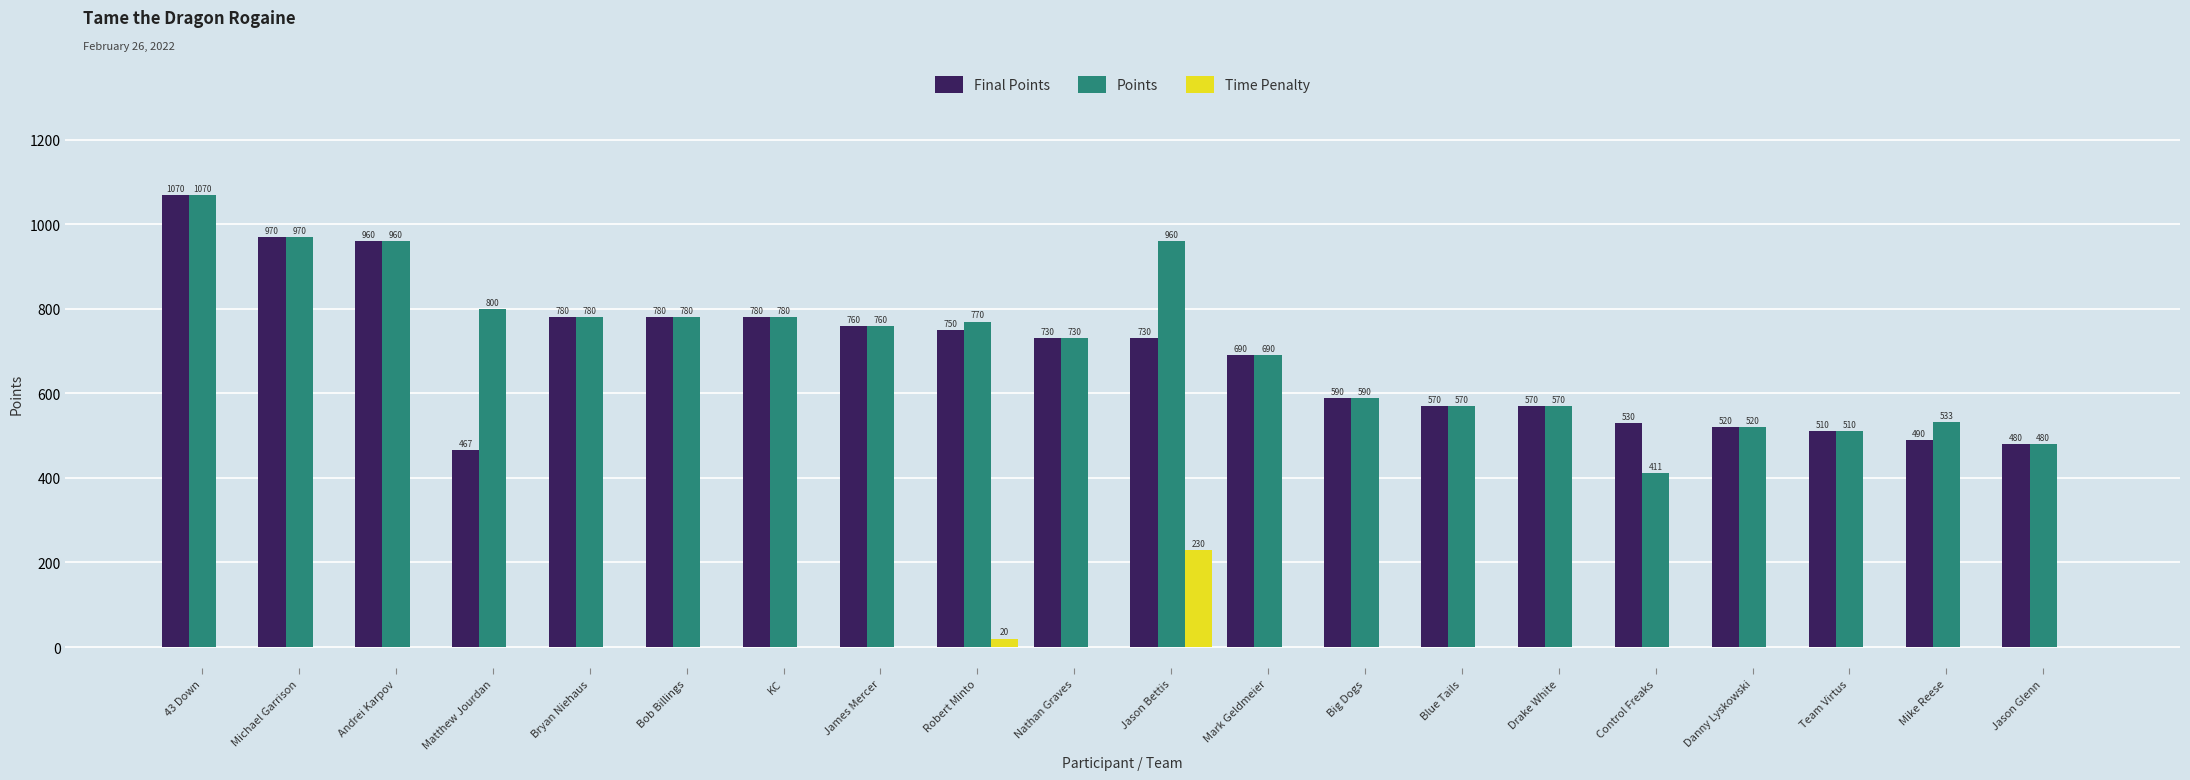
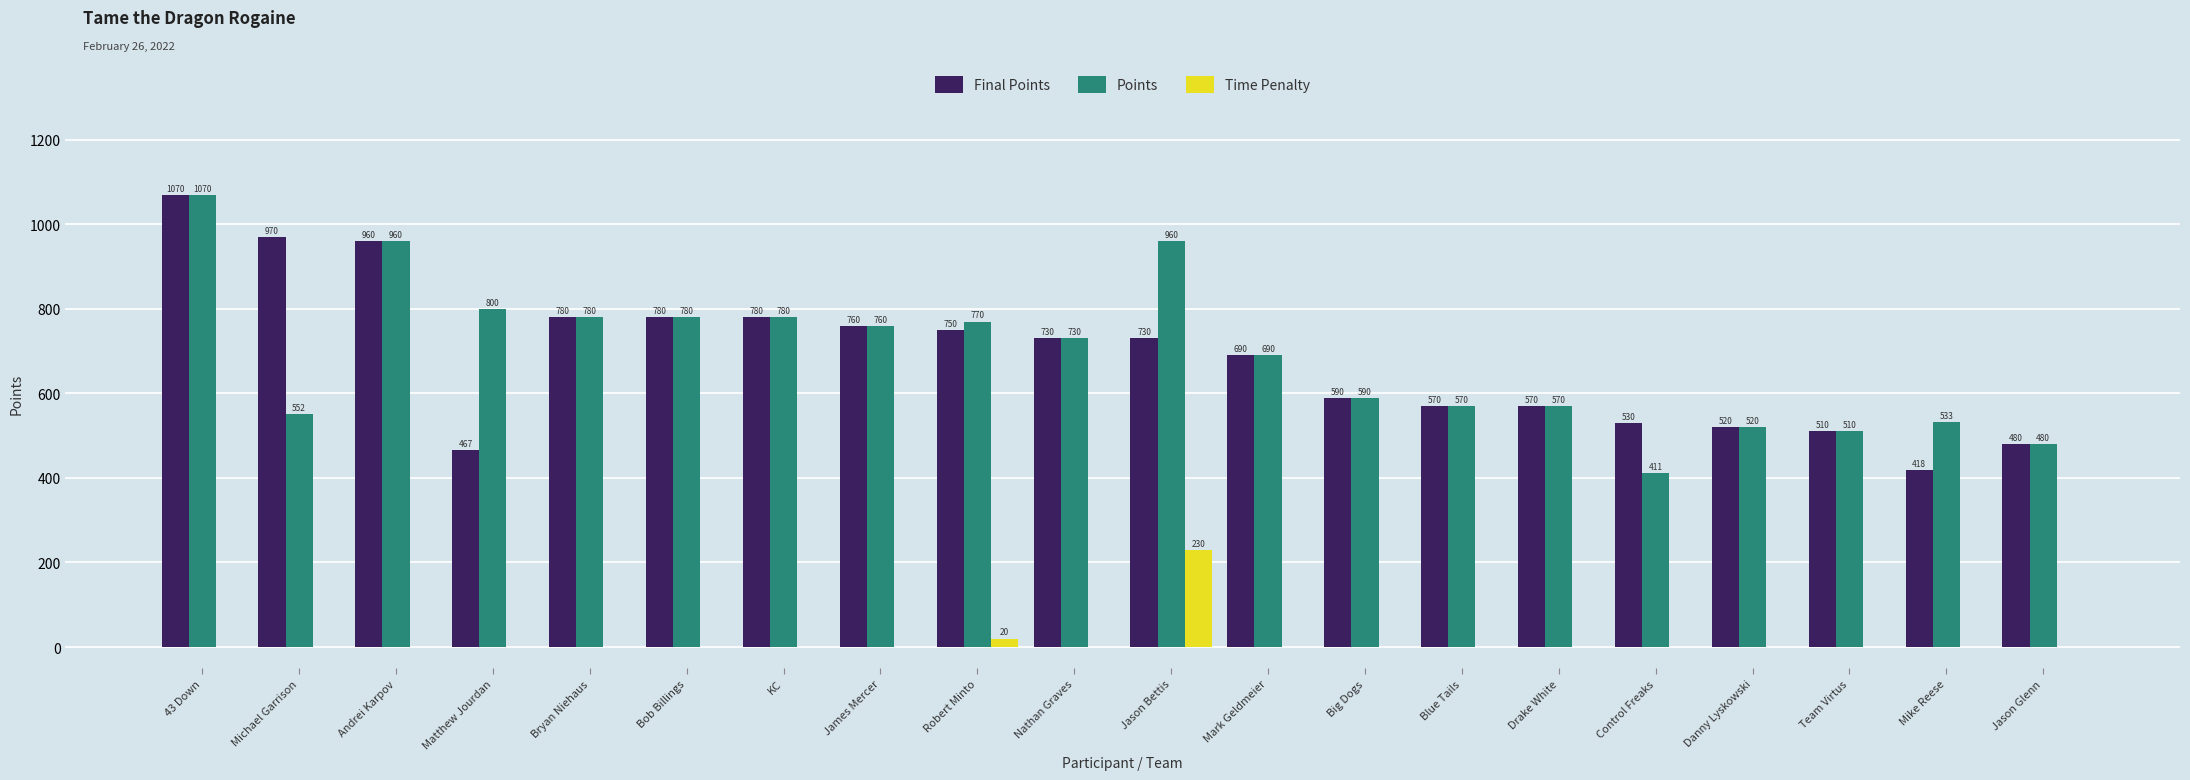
  {
    "Final Points": {
      "43 Down": 1070,
      "Michael Garrison": 970,
      "Andrei Karpov": 960,
      "Matthew Jourdan": 467,
      "Bryan Niehaus": 780,
      "Bob Billings": 780,
      "KC": 780,
      "James Mercer": 760,
      "Robert Minto": 750,
      "Nathan Graves": 730,
      "Jason Bettis": 730,
      "Mark Geldmeier": 690,
      "Big Dogs": 590,
      "Blue Tails": 570,
      "Drake White": 570,
      "Control Freaks": 530,
      "Danny Lyskowski": 520,
      "Team Virtus": 510,
-     "Mike Reese": 490,
+     "Mike Reese": 418,
      "Jason Glenn": 480
    },
    "Points": {
      "43 Down": 1070,
-     "Michael Garrison": 970,
+     "Michael Garrison": 552,
      "Andrei Karpov": 960,
      "Matthew Jourdan": 800,
      "Bryan Niehaus": 780,
      "Bob Billings": 780,
      "KC": 780,
      "James Mercer": 760,
      "Robert Minto": 770,
      "Nathan Graves": 730,
      "Jason Bettis": 960,
      "Mark Geldmeier": 690,
      "Big Dogs": 590,
      "Blue Tails": 570,
      "Drake White": 570,
      "Control Freaks": 411,
      "Danny Lyskowski": 520,
      "Team Virtus": 510,
      "Mike Reese": 533,
      "Jason Glenn": 480
    },
    "Time Penalty": {
      "Robert Minto": 20,
      "Jason Bettis": 230
    }
  }
